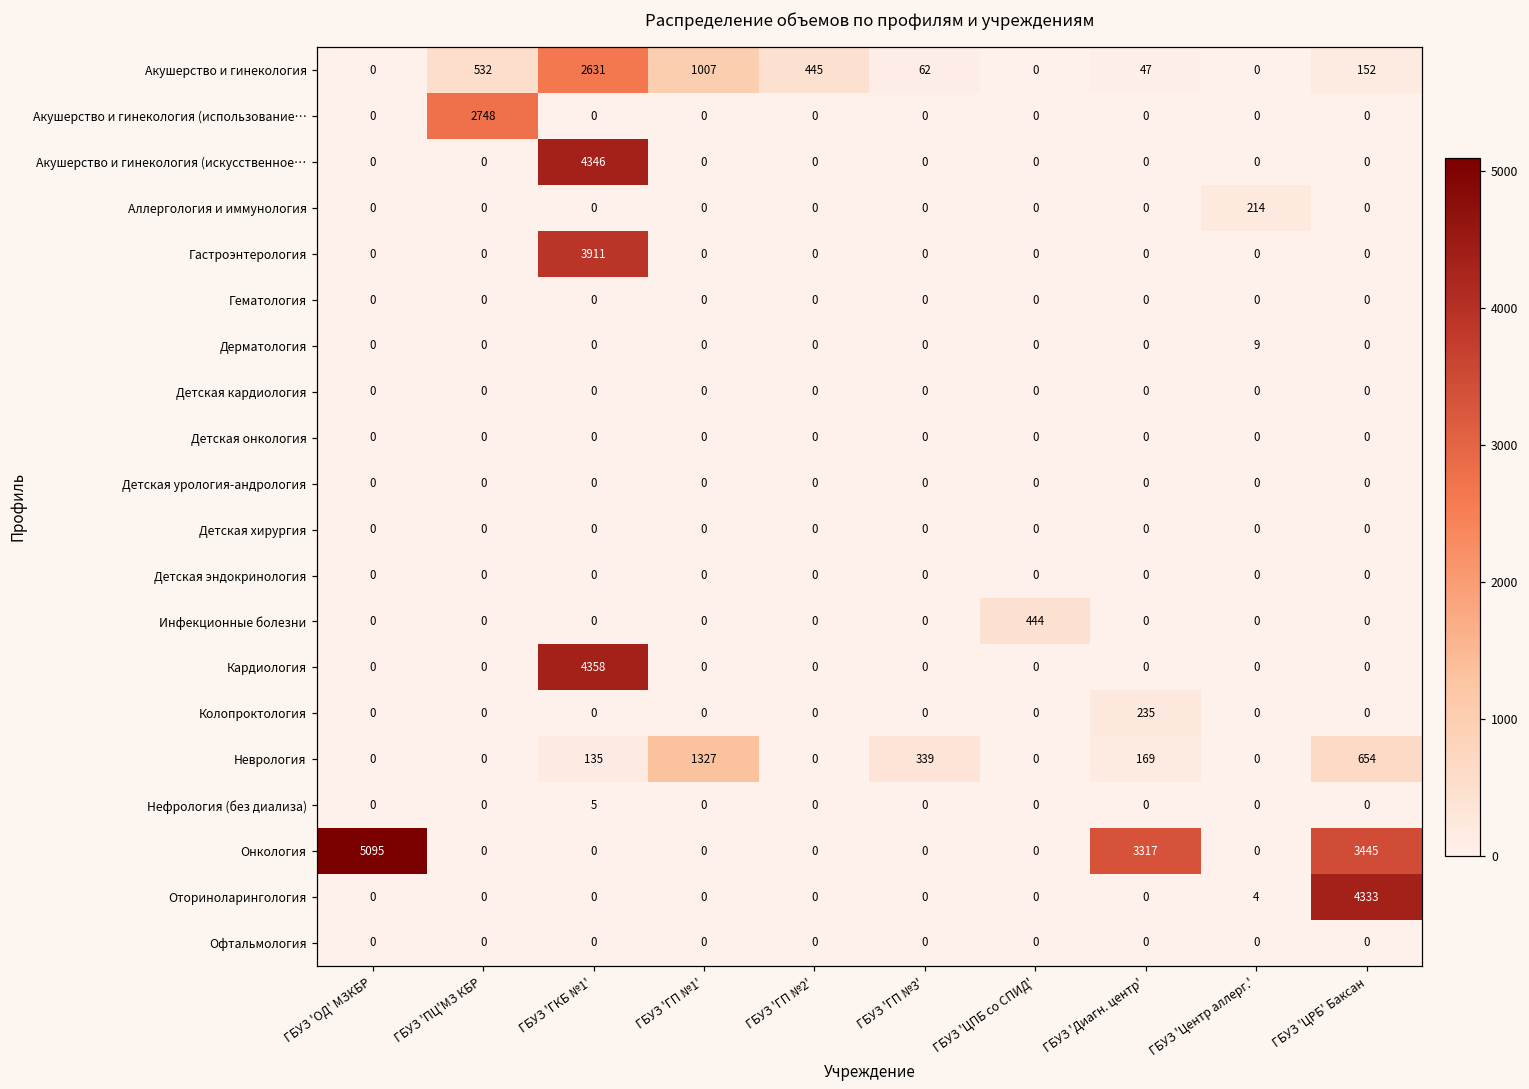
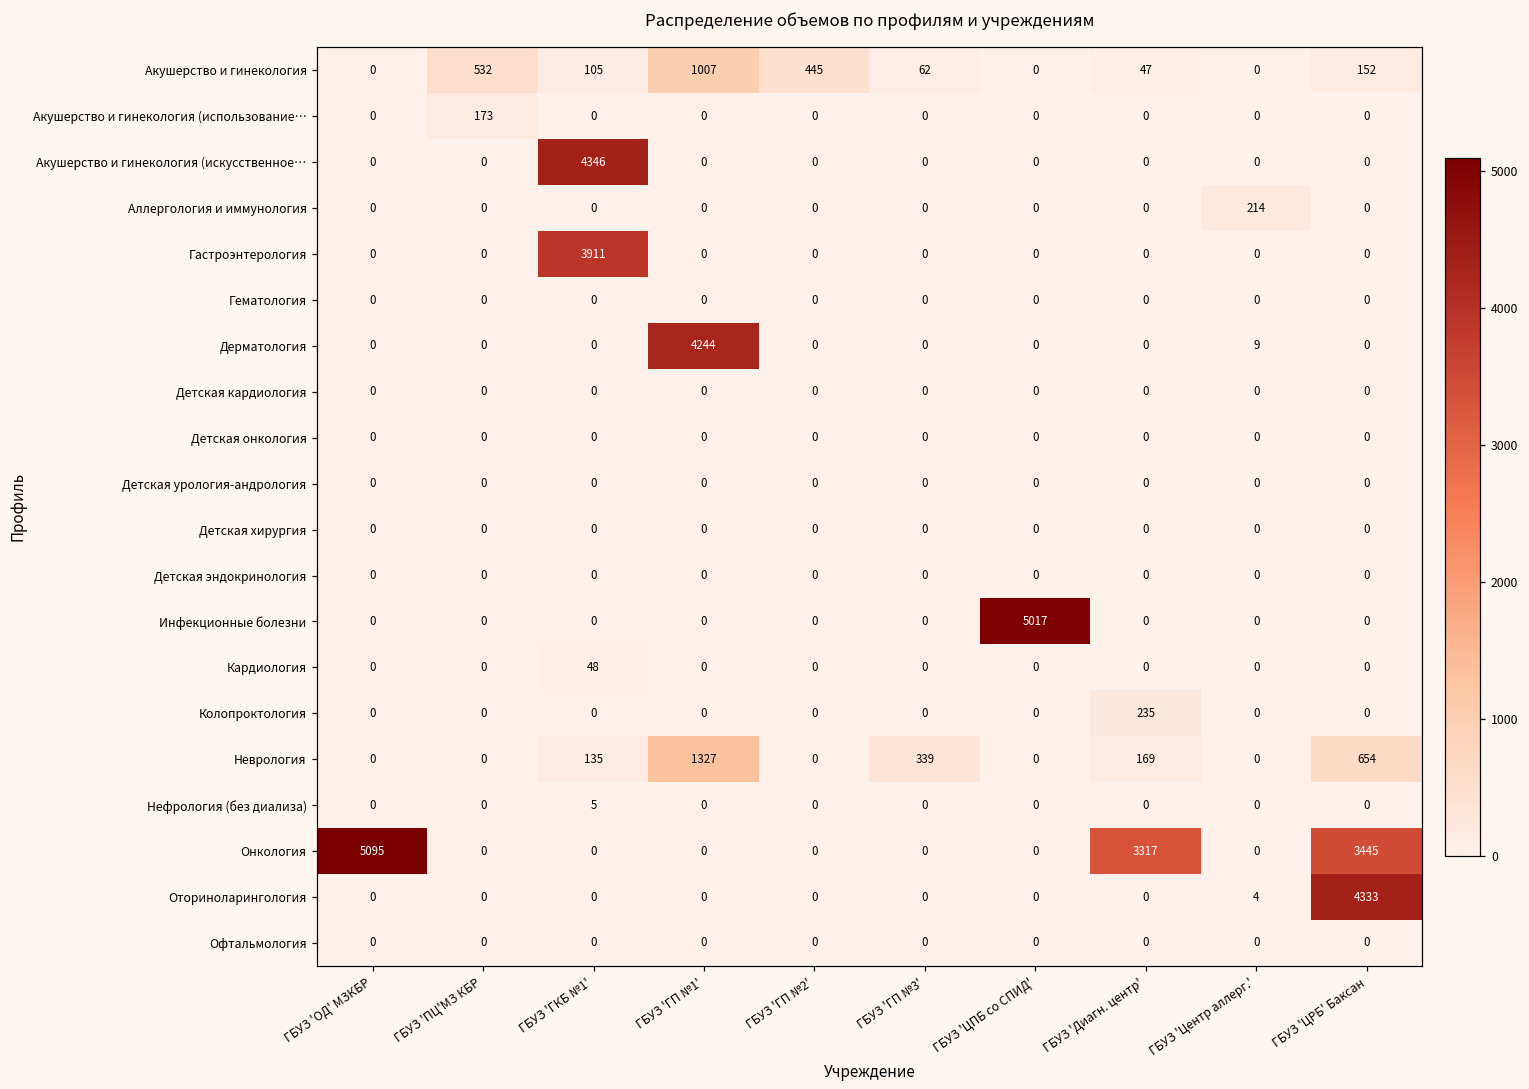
  {
    "Акушерство и гинекология": {
      "ГБУЗ 'ОД' МЗКБР": 0,
      "ГБУЗ 'ПЦ'МЗ КБР": 532,
-     "ГБУЗ 'ГКБ №1'": 2631,
+     "ГБУЗ 'ГКБ №1'": 105,
      "ГБУЗ 'ГП №1'": 1007,
      "ГБУЗ 'ГП №2'": 445,
      "ГБУЗ 'ГП №3'": 62,
      "ГБУЗ 'ЦПБ со СПИД'": 0,
      "ГБУЗ 'Диагн. центр'": 47,
      "ГБУЗ 'Центр аллерг.'": 0,
      "ГБУЗ 'ЦРБ' Баксан": 152
    },
    "Акушерство и гинекология (использование…": {
      "ГБУЗ 'ОД' МЗКБР": 0,
-     "ГБУЗ 'ПЦ'МЗ КБР": 2748,
+     "ГБУЗ 'ПЦ'МЗ КБР": 173,
      "ГБУЗ 'ГКБ №1'": 0,
      "ГБУЗ 'ГП №1'": 0,
      "ГБУЗ 'ГП №2'": 0,
      "ГБУЗ 'ГП №3'": 0,
      "ГБУЗ 'ЦПБ со СПИД'": 0,
      "ГБУЗ 'Диагн. центр'": 0,
      "ГБУЗ 'Центр аллерг.'": 0,
      "ГБУЗ 'ЦРБ' Баксан": 0
    },
    "Акушерство и гинекология (искусственное…": {
      "ГБУЗ 'ОД' МЗКБР": 0,
      "ГБУЗ 'ПЦ'МЗ КБР": 0,
      "ГБУЗ 'ГКБ №1'": 4346,
      "ГБУЗ 'ГП №1'": 0,
      "ГБУЗ 'ГП №2'": 0,
      "ГБУЗ 'ГП №3'": 0,
      "ГБУЗ 'ЦПБ со СПИД'": 0,
      "ГБУЗ 'Диагн. центр'": 0,
      "ГБУЗ 'Центр аллерг.'": 0,
      "ГБУЗ 'ЦРБ' Баксан": 0
    },
    "Аллергология и иммунология": {
      "ГБУЗ 'ОД' МЗКБР": 0,
      "ГБУЗ 'ПЦ'МЗ КБР": 0,
      "ГБУЗ 'ГКБ №1'": 0,
      "ГБУЗ 'ГП №1'": 0,
      "ГБУЗ 'ГП №2'": 0,
      "ГБУЗ 'ГП №3'": 0,
      "ГБУЗ 'ЦПБ со СПИД'": 0,
      "ГБУЗ 'Диагн. центр'": 0,
      "ГБУЗ 'Центр аллерг.'": 214,
      "ГБУЗ 'ЦРБ' Баксан": 0
    },
    "Гастроэнтерология": {
      "ГБУЗ 'ОД' МЗКБР": 0,
      "ГБУЗ 'ПЦ'МЗ КБР": 0,
      "ГБУЗ 'ГКБ №1'": 3911,
      "ГБУЗ 'ГП №1'": 0,
      "ГБУЗ 'ГП №2'": 0,
      "ГБУЗ 'ГП №3'": 0,
      "ГБУЗ 'ЦПБ со СПИД'": 0,
      "ГБУЗ 'Диагн. центр'": 0,
      "ГБУЗ 'Центр аллерг.'": 0,
      "ГБУЗ 'ЦРБ' Баксан": 0
    },
    "Гематология": {
      "ГБУЗ 'ОД' МЗКБР": 0,
      "ГБУЗ 'ПЦ'МЗ КБР": 0,
      "ГБУЗ 'ГКБ №1'": 0,
      "ГБУЗ 'ГП №1'": 0,
      "ГБУЗ 'ГП №2'": 0,
      "ГБУЗ 'ГП №3'": 0,
      "ГБУЗ 'ЦПБ со СПИД'": 0,
      "ГБУЗ 'Диагн. центр'": 0,
      "ГБУЗ 'Центр аллерг.'": 0,
      "ГБУЗ 'ЦРБ' Баксан": 0
    },
    "Дерматология": {
      "ГБУЗ 'ОД' МЗКБР": 0,
      "ГБУЗ 'ПЦ'МЗ КБР": 0,
      "ГБУЗ 'ГКБ №1'": 0,
-     "ГБУЗ 'ГП №1'": 0,
+     "ГБУЗ 'ГП №1'": 4244,
      "ГБУЗ 'ГП №2'": 0,
      "ГБУЗ 'ГП №3'": 0,
      "ГБУЗ 'ЦПБ со СПИД'": 0,
      "ГБУЗ 'Диагн. центр'": 0,
      "ГБУЗ 'Центр аллерг.'": 9,
      "ГБУЗ 'ЦРБ' Баксан": 0
    },
    "Детская кардиология": {
      "ГБУЗ 'ОД' МЗКБР": 0,
      "ГБУЗ 'ПЦ'МЗ КБР": 0,
      "ГБУЗ 'ГКБ №1'": 0,
      "ГБУЗ 'ГП №1'": 0,
      "ГБУЗ 'ГП №2'": 0,
      "ГБУЗ 'ГП №3'": 0,
      "ГБУЗ 'ЦПБ со СПИД'": 0,
      "ГБУЗ 'Диагн. центр'": 0,
      "ГБУЗ 'Центр аллерг.'": 0,
      "ГБУЗ 'ЦРБ' Баксан": 0
    },
    "Детская онкология": {
      "ГБУЗ 'ОД' МЗКБР": 0,
      "ГБУЗ 'ПЦ'МЗ КБР": 0,
      "ГБУЗ 'ГКБ №1'": 0,
      "ГБУЗ 'ГП №1'": 0,
      "ГБУЗ 'ГП №2'": 0,
      "ГБУЗ 'ГП №3'": 0,
      "ГБУЗ 'ЦПБ со СПИД'": 0,
      "ГБУЗ 'Диагн. центр'": 0,
      "ГБУЗ 'Центр аллерг.'": 0,
      "ГБУЗ 'ЦРБ' Баксан": 0
    },
    "Детская урология-андрология": {
      "ГБУЗ 'ОД' МЗКБР": 0,
      "ГБУЗ 'ПЦ'МЗ КБР": 0,
      "ГБУЗ 'ГКБ №1'": 0,
      "ГБУЗ 'ГП №1'": 0,
      "ГБУЗ 'ГП №2'": 0,
      "ГБУЗ 'ГП №3'": 0,
      "ГБУЗ 'ЦПБ со СПИД'": 0,
      "ГБУЗ 'Диагн. центр'": 0,
      "ГБУЗ 'Центр аллерг.'": 0,
      "ГБУЗ 'ЦРБ' Баксан": 0
    },
    "Детская хирургия": {
      "ГБУЗ 'ОД' МЗКБР": 0,
      "ГБУЗ 'ПЦ'МЗ КБР": 0,
      "ГБУЗ 'ГКБ №1'": 0,
      "ГБУЗ 'ГП №1'": 0,
      "ГБУЗ 'ГП №2'": 0,
      "ГБУЗ 'ГП №3'": 0,
      "ГБУЗ 'ЦПБ со СПИД'": 0,
      "ГБУЗ 'Диагн. центр'": 0,
      "ГБУЗ 'Центр аллерг.'": 0,
      "ГБУЗ 'ЦРБ' Баксан": 0
    },
    "Детская эндокринология": {
      "ГБУЗ 'ОД' МЗКБР": 0,
      "ГБУЗ 'ПЦ'МЗ КБР": 0,
      "ГБУЗ 'ГКБ №1'": 0,
      "ГБУЗ 'ГП №1'": 0,
      "ГБУЗ 'ГП №2'": 0,
      "ГБУЗ 'ГП №3'": 0,
      "ГБУЗ 'ЦПБ со СПИД'": 0,
      "ГБУЗ 'Диагн. центр'": 0,
      "ГБУЗ 'Центр аллерг.'": 0,
      "ГБУЗ 'ЦРБ' Баксан": 0
    },
    "Инфекционные болезни": {
      "ГБУЗ 'ОД' МЗКБР": 0,
      "ГБУЗ 'ПЦ'МЗ КБР": 0,
      "ГБУЗ 'ГКБ №1'": 0,
      "ГБУЗ 'ГП №1'": 0,
      "ГБУЗ 'ГП №2'": 0,
      "ГБУЗ 'ГП №3'": 0,
-     "ГБУЗ 'ЦПБ со СПИД'": 444,
+     "ГБУЗ 'ЦПБ со СПИД'": 5017,
      "ГБУЗ 'Диагн. центр'": 0,
      "ГБУЗ 'Центр аллерг.'": 0,
      "ГБУЗ 'ЦРБ' Баксан": 0
    },
    "Кардиология": {
      "ГБУЗ 'ОД' МЗКБР": 0,
      "ГБУЗ 'ПЦ'МЗ КБР": 0,
-     "ГБУЗ 'ГКБ №1'": 4358,
+     "ГБУЗ 'ГКБ №1'": 48,
      "ГБУЗ 'ГП №1'": 0,
      "ГБУЗ 'ГП №2'": 0,
      "ГБУЗ 'ГП №3'": 0,
      "ГБУЗ 'ЦПБ со СПИД'": 0,
      "ГБУЗ 'Диагн. центр'": 0,
      "ГБУЗ 'Центр аллерг.'": 0,
      "ГБУЗ 'ЦРБ' Баксан": 0
    },
    "Колопроктология": {
      "ГБУЗ 'ОД' МЗКБР": 0,
      "ГБУЗ 'ПЦ'МЗ КБР": 0,
      "ГБУЗ 'ГКБ №1'": 0,
      "ГБУЗ 'ГП №1'": 0,
      "ГБУЗ 'ГП №2'": 0,
      "ГБУЗ 'ГП №3'": 0,
      "ГБУЗ 'ЦПБ со СПИД'": 0,
      "ГБУЗ 'Диагн. центр'": 235,
      "ГБУЗ 'Центр аллерг.'": 0,
      "ГБУЗ 'ЦРБ' Баксан": 0
    },
    "Неврология": {
      "ГБУЗ 'ОД' МЗКБР": 0,
      "ГБУЗ 'ПЦ'МЗ КБР": 0,
      "ГБУЗ 'ГКБ №1'": 135,
      "ГБУЗ 'ГП №1'": 1327,
      "ГБУЗ 'ГП №2'": 0,
      "ГБУЗ 'ГП №3'": 339,
      "ГБУЗ 'ЦПБ со СПИД'": 0,
      "ГБУЗ 'Диагн. центр'": 169,
      "ГБУЗ 'Центр аллерг.'": 0,
      "ГБУЗ 'ЦРБ' Баксан": 654
    },
    "Нефрология (без диализа)": {
      "ГБУЗ 'ОД' МЗКБР": 0,
      "ГБУЗ 'ПЦ'МЗ КБР": 0,
      "ГБУЗ 'ГКБ №1'": 5,
      "ГБУЗ 'ГП №1'": 0,
      "ГБУЗ 'ГП №2'": 0,
      "ГБУЗ 'ГП №3'": 0,
      "ГБУЗ 'ЦПБ со СПИД'": 0,
      "ГБУЗ 'Диагн. центр'": 0,
      "ГБУЗ 'Центр аллерг.'": 0,
      "ГБУЗ 'ЦРБ' Баксан": 0
    },
    "Онкология": {
      "ГБУЗ 'ОД' МЗКБР": 5095,
      "ГБУЗ 'ПЦ'МЗ КБР": 0,
      "ГБУЗ 'ГКБ №1'": 0,
      "ГБУЗ 'ГП №1'": 0,
      "ГБУЗ 'ГП №2'": 0,
      "ГБУЗ 'ГП №3'": 0,
      "ГБУЗ 'ЦПБ со СПИД'": 0,
      "ГБУЗ 'Диагн. центр'": 3317,
      "ГБУЗ 'Центр аллерг.'": 0,
      "ГБУЗ 'ЦРБ' Баксан": 3445
    },
    "Оториноларингология": {
      "ГБУЗ 'ОД' МЗКБР": 0,
      "ГБУЗ 'ПЦ'МЗ КБР": 0,
      "ГБУЗ 'ГКБ №1'": 0,
      "ГБУЗ 'ГП №1'": 0,
      "ГБУЗ 'ГП №2'": 0,
      "ГБУЗ 'ГП №3'": 0,
      "ГБУЗ 'ЦПБ со СПИД'": 0,
      "ГБУЗ 'Диагн. центр'": 0,
      "ГБУЗ 'Центр аллерг.'": 4,
      "ГБУЗ 'ЦРБ' Баксан": 4333
    },
    "Офтальмология": {
      "ГБУЗ 'ОД' МЗКБР": 0,
      "ГБУЗ 'ПЦ'МЗ КБР": 0,
      "ГБУЗ 'ГКБ №1'": 0,
      "ГБУЗ 'ГП №1'": 0,
      "ГБУЗ 'ГП №2'": 0,
      "ГБУЗ 'ГП №3'": 0,
      "ГБУЗ 'ЦПБ со СПИД'": 0,
      "ГБУЗ 'Диагн. центр'": 0,
      "ГБУЗ 'Центр аллерг.'": 0,
      "ГБУЗ 'ЦРБ' Баксан": 0
    }
  }
